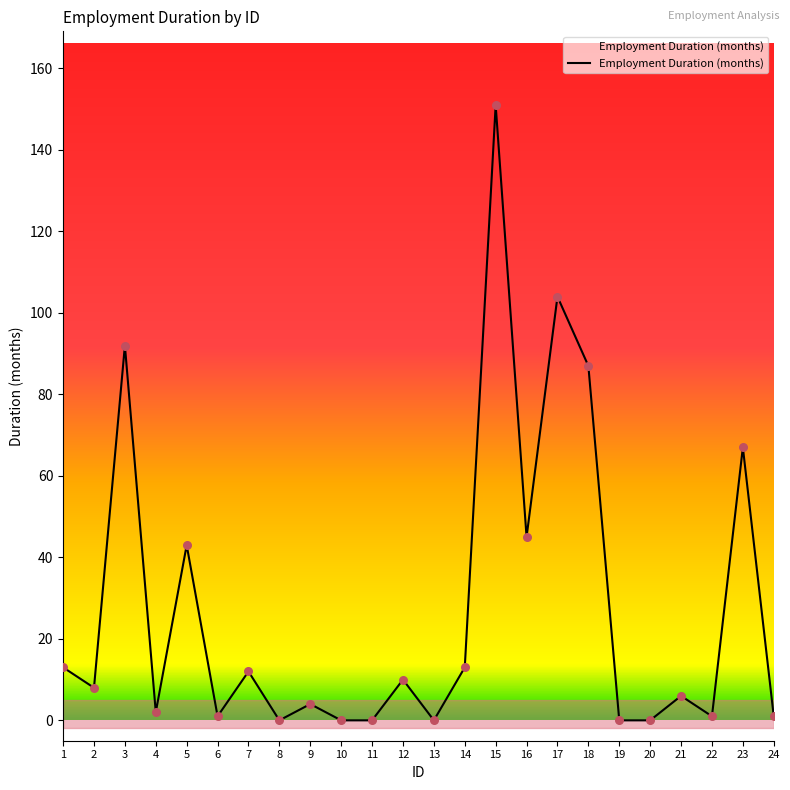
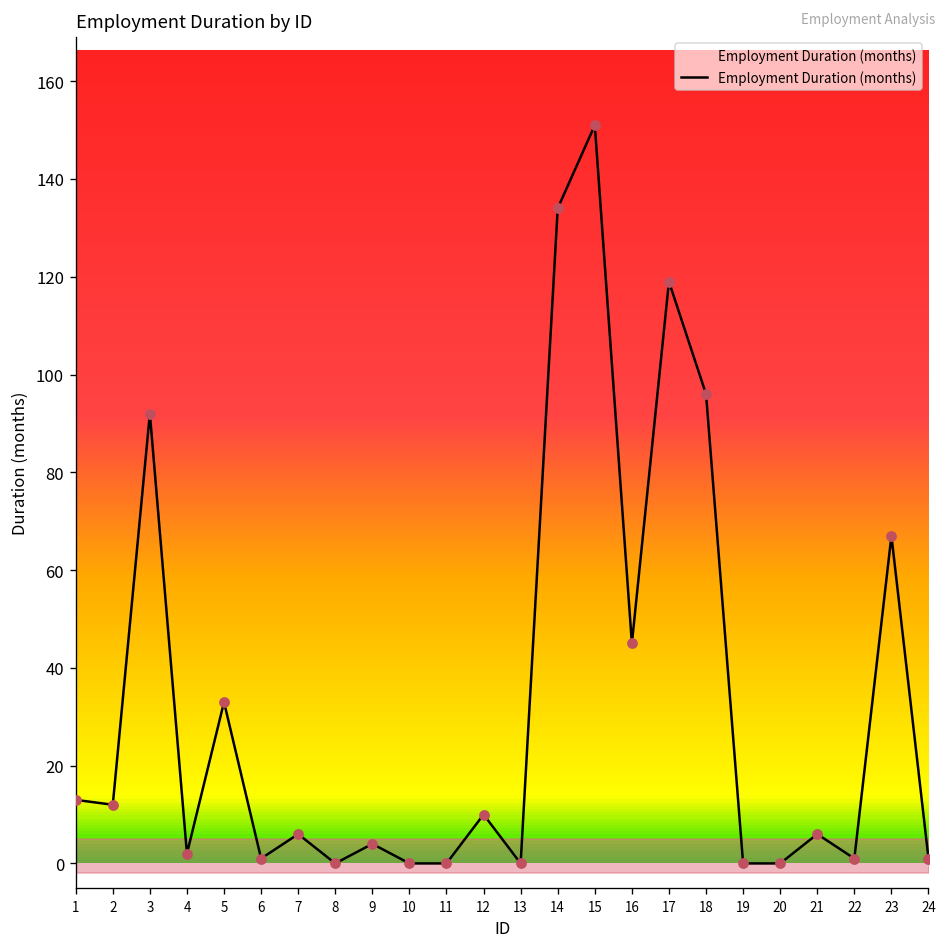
  {
    "1": 13,
-   "2": 8,
+   "2": 12,
    "3": 92,
-   "5": 43,
-   "7": 12,
+   "5": 33,
+   "7": 6,
    "12": 10,
-   "14": 13,
+   "14": 134,
    "15": 151,
    "16": 45,
-   "17": 104,
-   "18": 87,
+   "17": 119,
+   "18": 96,
    "21": 6,
    "23": 67
  }
